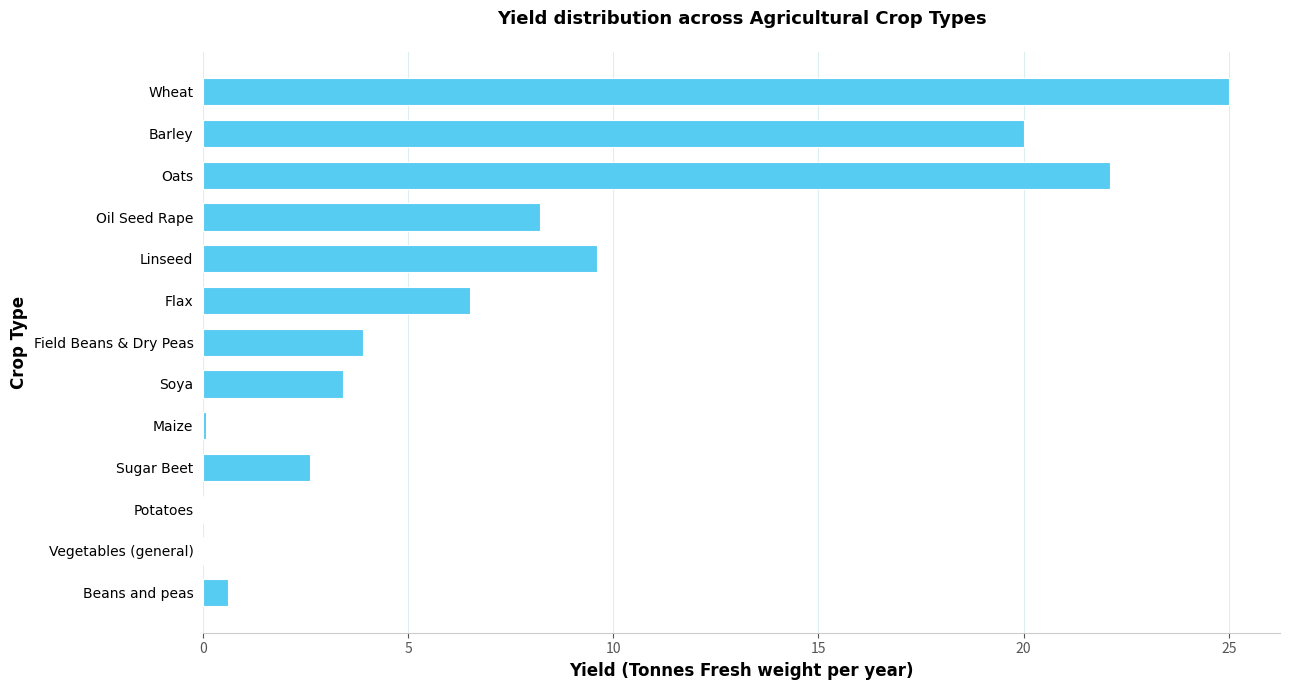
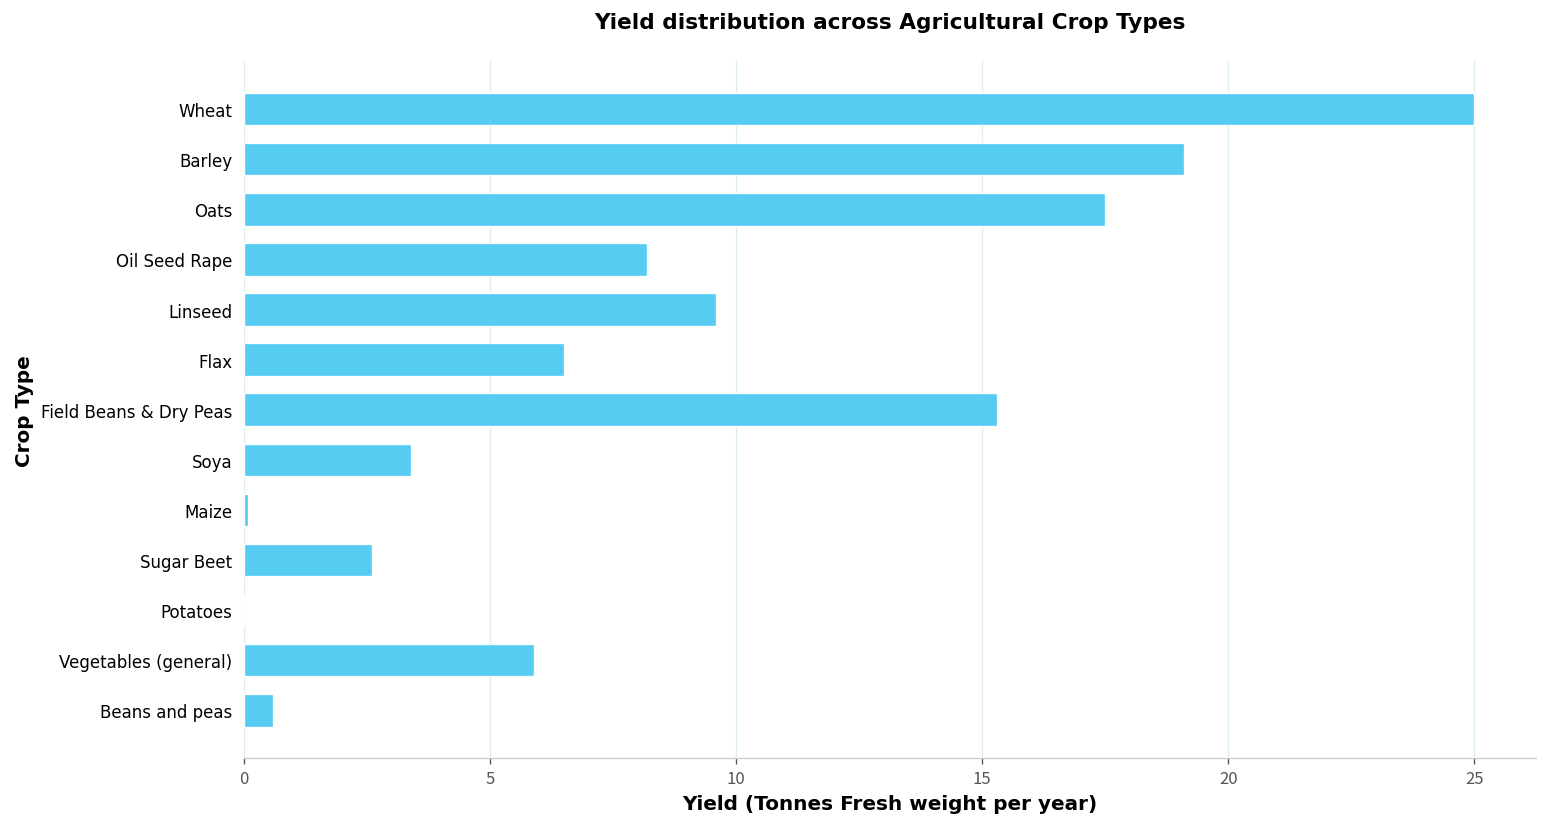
  {
    "Wheat": 25.0,
-   "Barley": 20.0,
-   "Oats": 22.1,
+   "Barley": 19.1,
+   "Oats": 17.5,
    "Oil Seed Rape": 8.2,
    "Linseed": 9.6,
    "Flax": 6.5,
-   "Field Beans & Dry Peas": 3.9,
+   "Field Beans & Dry Peas": 15.3,
    "Soya": 3.4,
    "Maize": 0.1,
    "Sugar Beet": 2.6,
    "Potatoes": 0.0,
-   "Vegetables (general)": 0.0,
+   "Vegetables (general)": 5.9,
    "Beans and peas": 0.6
  }
